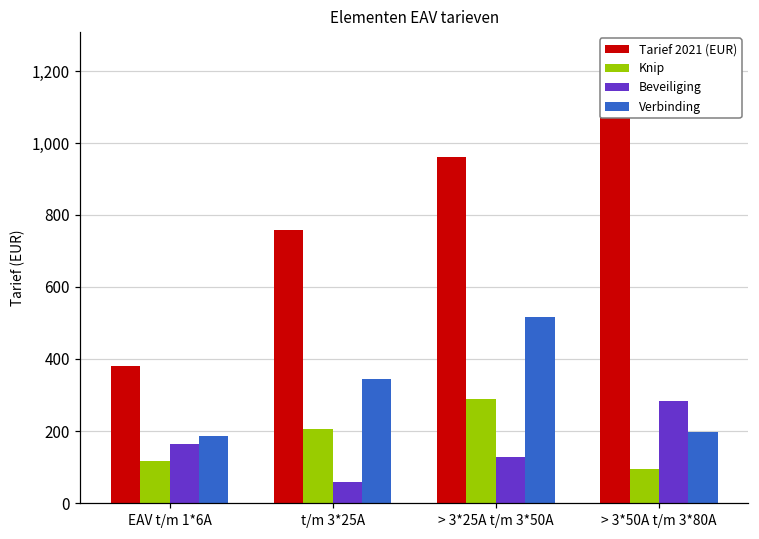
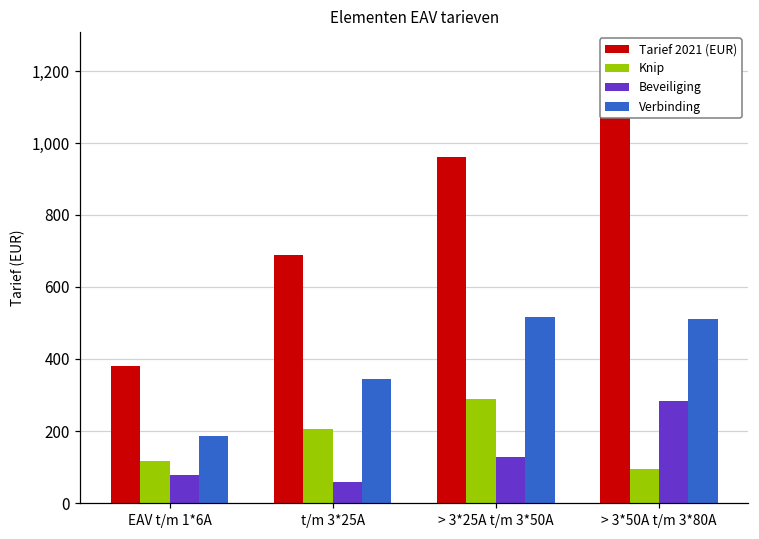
  {
    "Tarief 2021 (EUR)": {
      "EAV t/m 1*6A": 380,
-     "t/m 3*25A": 760,
+     "t/m 3*25A": 690,
      "> 3*25A t/m 3*50A": 960
    },
    "Knip": {
      "EAV t/m 1*6A": 120,
      "t/m 3*25A": 210,
      "> 3*25A t/m 3*50A": 290,
      "> 3*50A t/m 3*80A": 100
    },
    "Beveiliging": {
-     "EAV t/m 1*6A": 160,
+     "EAV t/m 1*6A": 80,
      "t/m 3*25A": 60,
      "> 3*25A t/m 3*50A": 130,
      "> 3*50A t/m 3*80A": 280
    },
    "Verbinding": {
      "EAV t/m 1*6A": 190,
      "t/m 3*25A": 340,
      "> 3*25A t/m 3*50A": 520,
-     "> 3*50A t/m 3*80A": 200
+     "> 3*50A t/m 3*80A": 510
    }
  }
